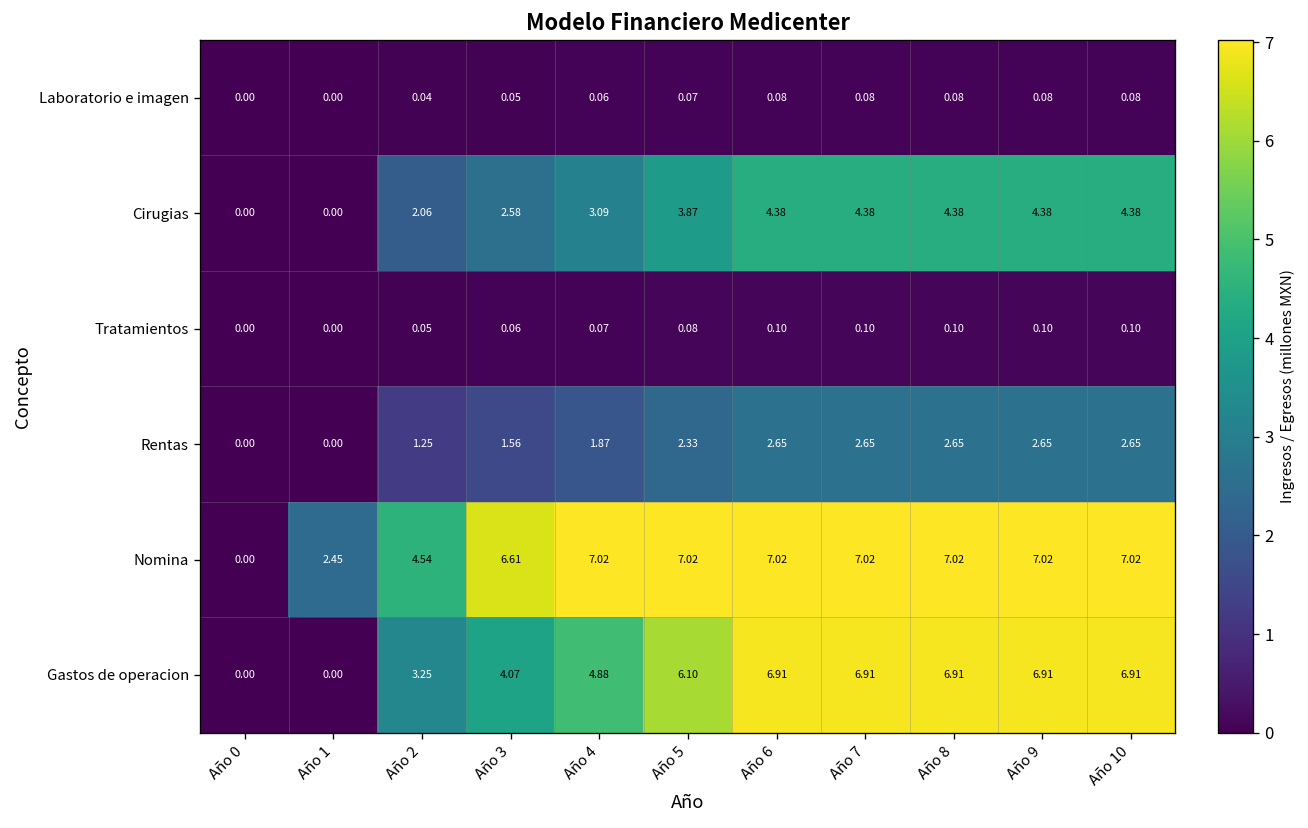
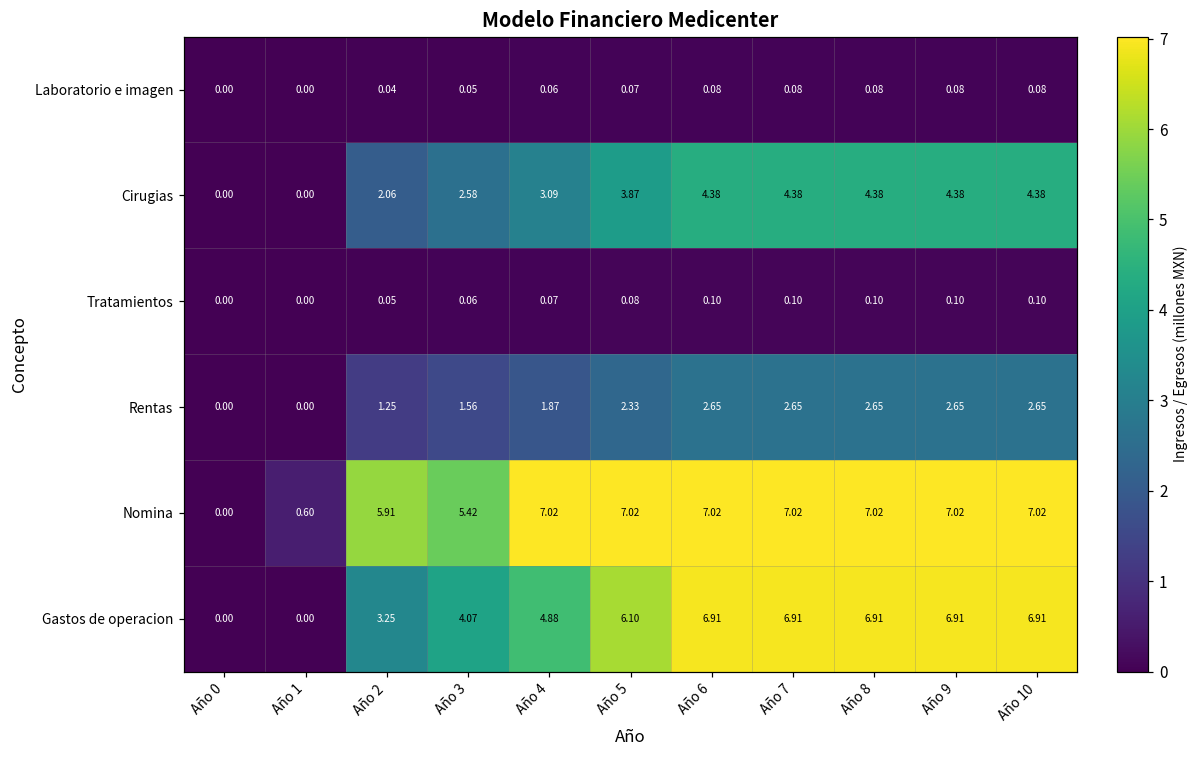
  {
    "Laboratorio e imagen": {
      "Año 0": 0.00,
      "Año 1": 0.00,
      "Año 2": 0.04,
      "Año 3": 0.05,
      "Año 4": 0.06,
      "Año 5": 0.07,
      "Año 6": 0.08,
      "Año 7": 0.08,
      "Año 8": 0.08,
      "Año 9": 0.08,
      "Año 10": 0.08
    },
    "Cirugias": {
      "Año 0": 0.00,
      "Año 1": 0.00,
      "Año 2": 2.06,
      "Año 3": 2.58,
      "Año 4": 3.09,
      "Año 5": 3.87,
      "Año 6": 4.38,
      "Año 7": 4.38,
      "Año 8": 4.38,
      "Año 9": 4.38,
      "Año 10": 4.38
    },
    "Tratamientos": {
      "Año 0": 0.00,
      "Año 1": 0.00,
      "Año 2": 0.05,
      "Año 3": 0.06,
      "Año 4": 0.07,
      "Año 5": 0.08,
      "Año 6": 0.10,
      "Año 7": 0.10,
      "Año 8": 0.10,
      "Año 9": 0.10,
      "Año 10": 0.10
    },
    "Rentas": {
      "Año 0": 0.00,
      "Año 1": 0.00,
      "Año 2": 1.25,
      "Año 3": 1.56,
      "Año 4": 1.87,
      "Año 5": 2.33,
      "Año 6": 2.65,
      "Año 7": 2.65,
      "Año 8": 2.65,
      "Año 9": 2.65,
      "Año 10": 2.65
    },
    "Nomina": {
      "Año 0": 0.00,
-     "Año 1": 2.45,
-     "Año 2": 4.54,
-     "Año 3": 6.61,
+     "Año 1": 0.60,
+     "Año 2": 5.91,
+     "Año 3": 5.42,
      "Año 4": 7.02,
      "Año 5": 7.02,
      "Año 6": 7.02,
      "Año 7": 7.02,
      "Año 8": 7.02,
      "Año 9": 7.02,
      "Año 10": 7.02
    },
    "Gastos de operacion": {
      "Año 0": 0.00,
      "Año 1": 0.00,
      "Año 2": 3.25,
      "Año 3": 4.07,
      "Año 4": 4.88,
      "Año 5": 6.10,
      "Año 6": 6.91,
      "Año 7": 6.91,
      "Año 8": 6.91,
      "Año 9": 6.91,
      "Año 10": 6.91
    }
  }
